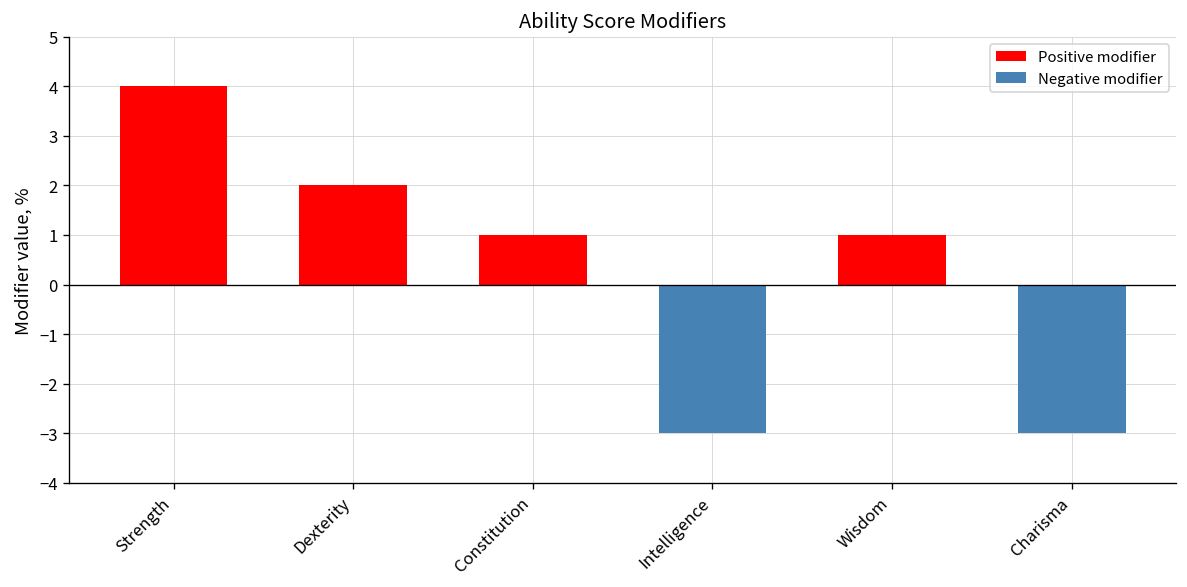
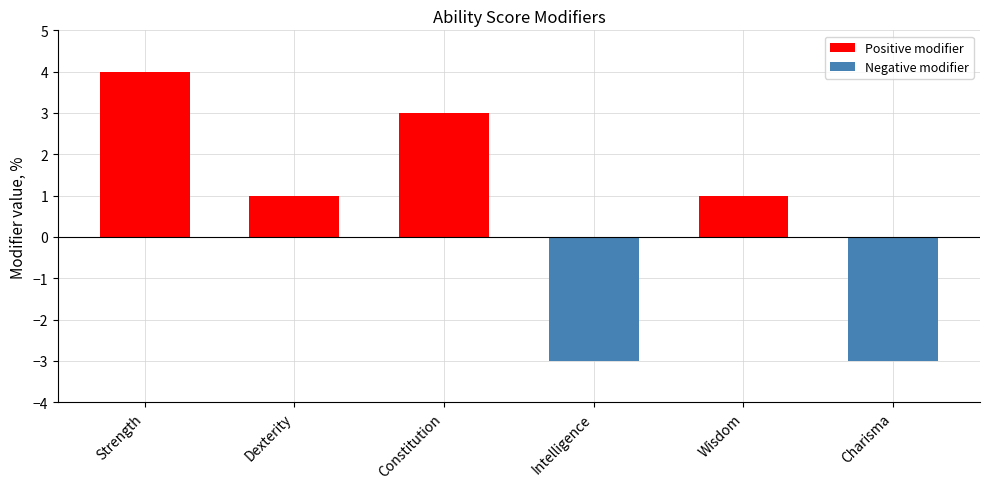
  {
    "Strength": 4,
-   "Dexterity": 2,
-   "Constitution": 1,
+   "Dexterity": 1,
+   "Constitution": 3,
    "Intelligence": -3,
    "Wisdom": 1,
    "Charisma": -3
  }
